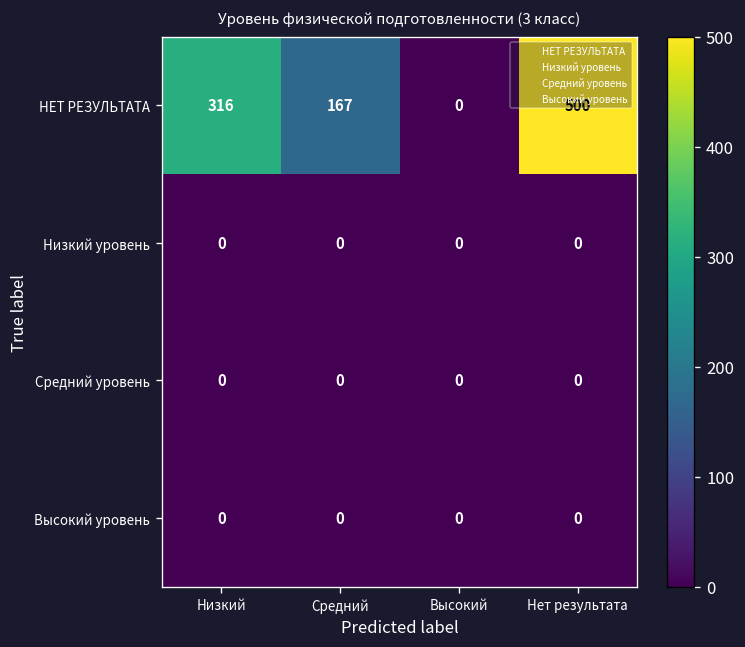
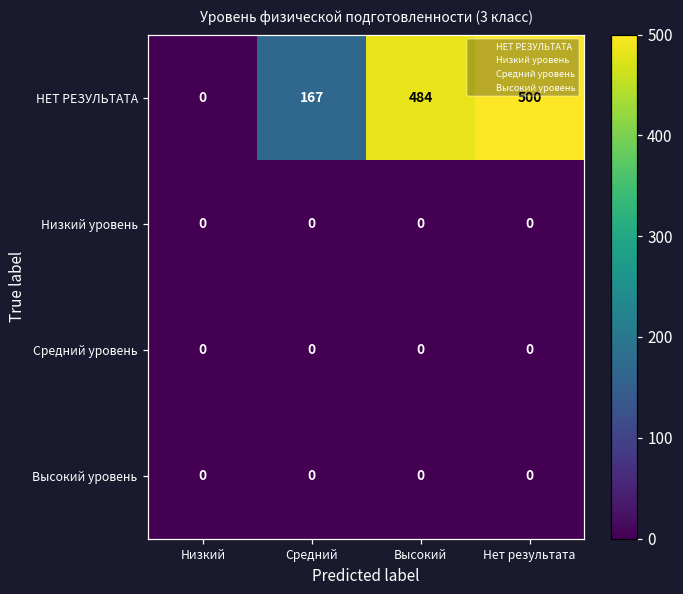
  {
    "НЕТ РЕЗУЛЬТАТА": {
-     "Низкий": 316,
+     "Низкий": 0,
      "Средний": 167,
-     "Высокий": 0
+     "Высокий": 484
    },
    "Низкий уровень": {
      "Низкий": 0,
      "Средний": 0,
      "Высокий": 0,
      "Нет результата": 0
    },
    "Средний уровень": {
      "Низкий": 0,
      "Средний": 0,
      "Высокий": 0,
      "Нет результата": 0
    },
    "Высокий уровень": {
      "Низкий": 0,
      "Средний": 0,
      "Высокий": 0,
      "Нет результата": 0
    }
  }
